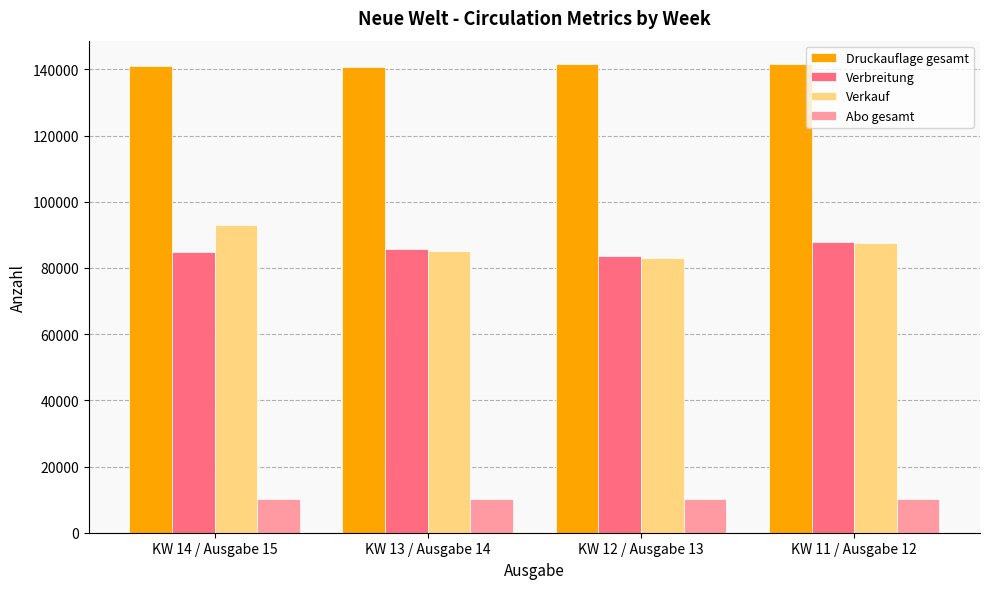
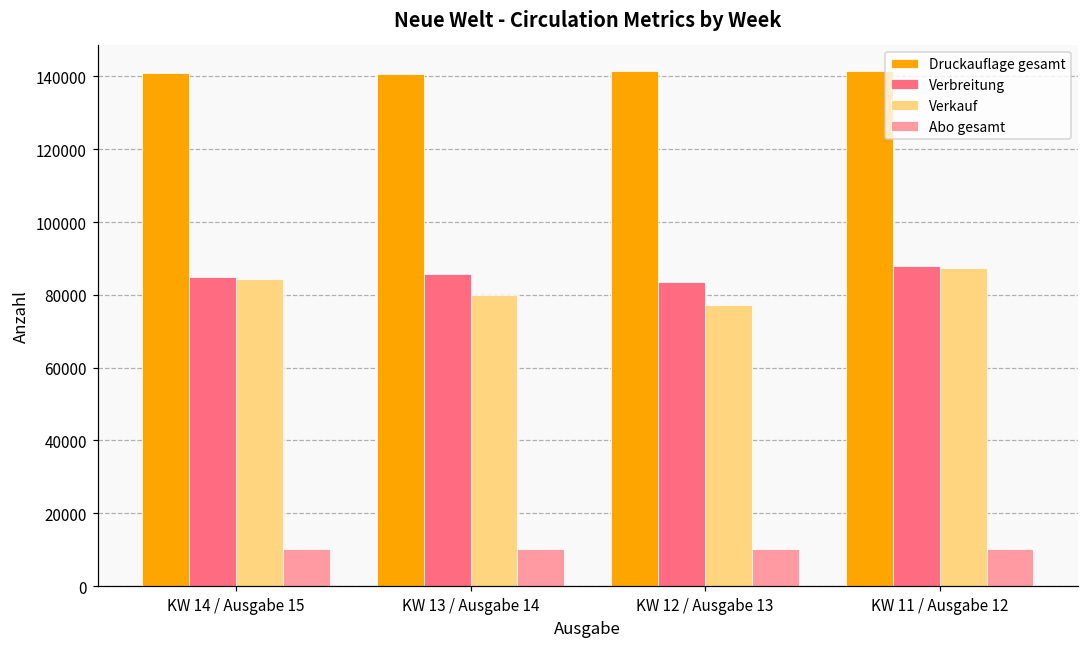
  {
    "Druckauflage gesamt": {
      "KW 14 / Ausgabe 15": 141000,
      "KW 13 / Ausgabe 14": 141000,
      "KW 12 / Ausgabe 13": 142000,
      "KW 11 / Ausgabe 12": 142000
    },
    "Verkauf": {
-     "KW 14 / Ausgabe 15": 93000,
-     "KW 13 / Ausgabe 14": 85000,
-     "KW 12 / Ausgabe 13": 83000,
+     "KW 14 / Ausgabe 15": 84000,
+     "KW 13 / Ausgabe 14": 80000,
+     "KW 12 / Ausgabe 13": 77000,
      "KW 11 / Ausgabe 12": 87000
    }
  }
